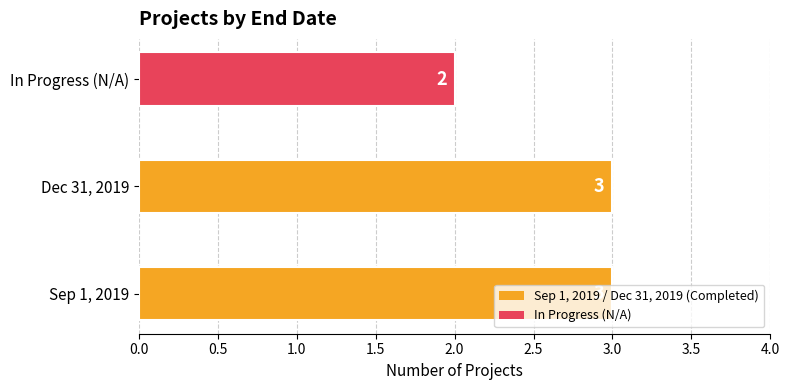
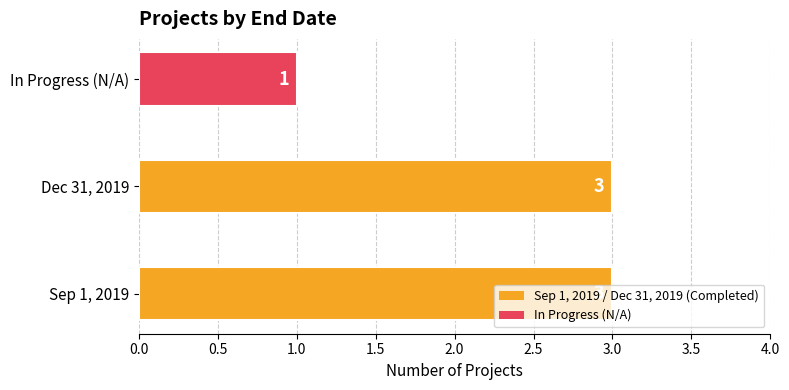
  {
-   "In Progress (N/A)": 2,
+   "In Progress (N/A)": 1,
    "Dec 31, 2019": 3
  }
